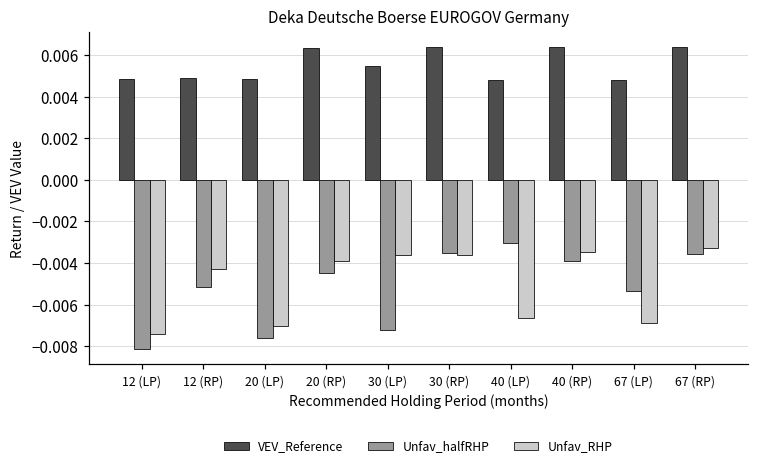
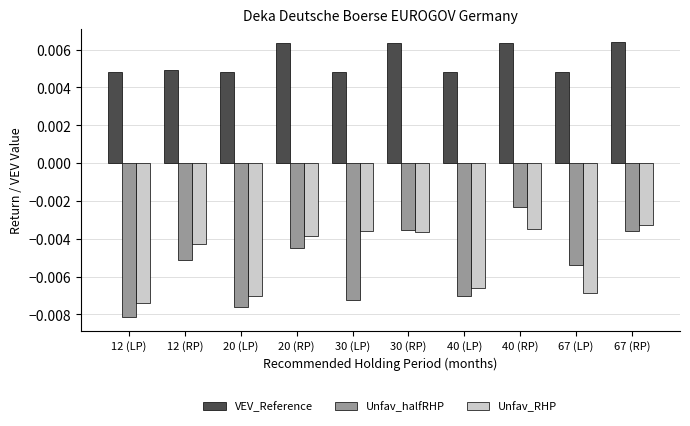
  {
    "VEV_Reference": {
      "12 (LP)": 0.0048,
      "12 (RP)": 0.0049,
      "20 (LP)": 0.0048,
      "20 (RP)": 0.0063,
-     "30 (LP)": 0.0055,
+     "30 (LP)": 0.0048,
      "30 (RP)": 0.0064,
      "40 (LP)": 0.0048,
      "40 (RP)": 0.0064,
      "67 (LP)": 0.0048,
      "67 (RP)": 0.0064
    },
    "Unfav_halfRHP": {
      "12 (LP)": -0.0081,
      "12 (RP)": -0.0051,
      "20 (LP)": -0.0076,
      "20 (RP)": -0.0045,
      "30 (LP)": -0.0072,
      "30 (RP)": -0.0035,
-     "40 (LP)": -0.0031,
-     "40 (RP)": -0.0039,
+     "40 (LP)": -0.0070,
+     "40 (RP)": -0.0023,
      "67 (LP)": -0.0054,
      "67 (RP)": -0.0036
    },
    "Unfav_RHP": {
      "12 (LP)": -0.0074,
      "12 (RP)": -0.0043,
      "20 (LP)": -0.0070,
      "20 (RP)": -0.0039,
      "30 (LP)": -0.0036,
      "30 (RP)": -0.0036,
      "40 (LP)": -0.0066,
      "40 (RP)": -0.0035,
      "67 (LP)": -0.0069,
      "67 (RP)": -0.0033
    }
  }
